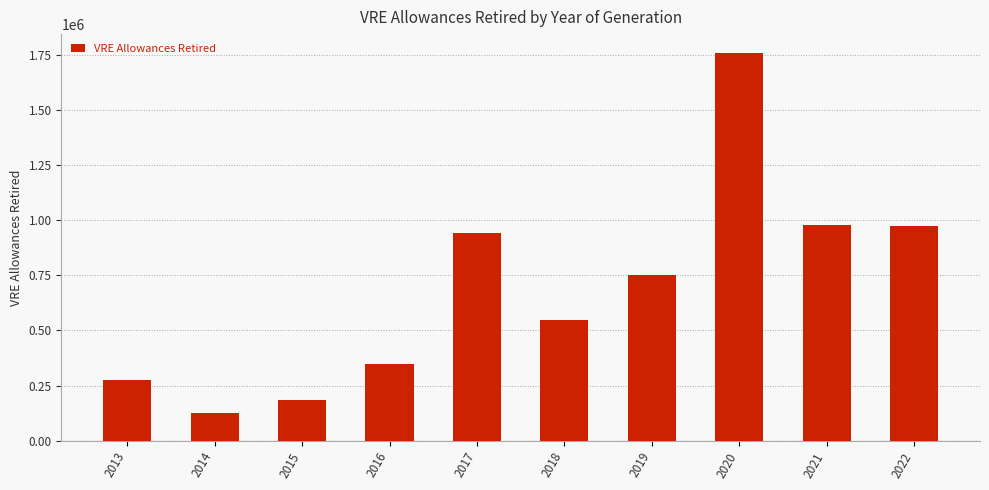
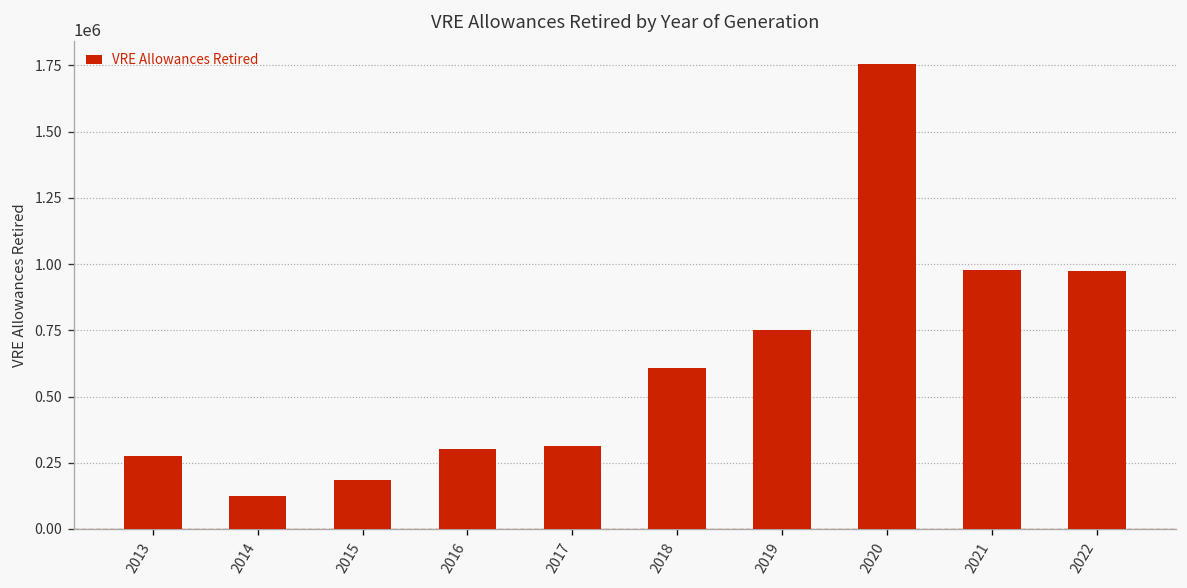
  {
    "2013": 280000,
    "2014": 120000,
    "2015": 190000,
-   "2016": 350000,
-   "2017": 940000,
-   "2018": 550000,
+   "2016": 300000,
+   "2017": 310000,
+   "2018": 610000,
    "2019": 750000,
    "2020": 1750000,
    "2021": 980000,
    "2022": 970000
  }
